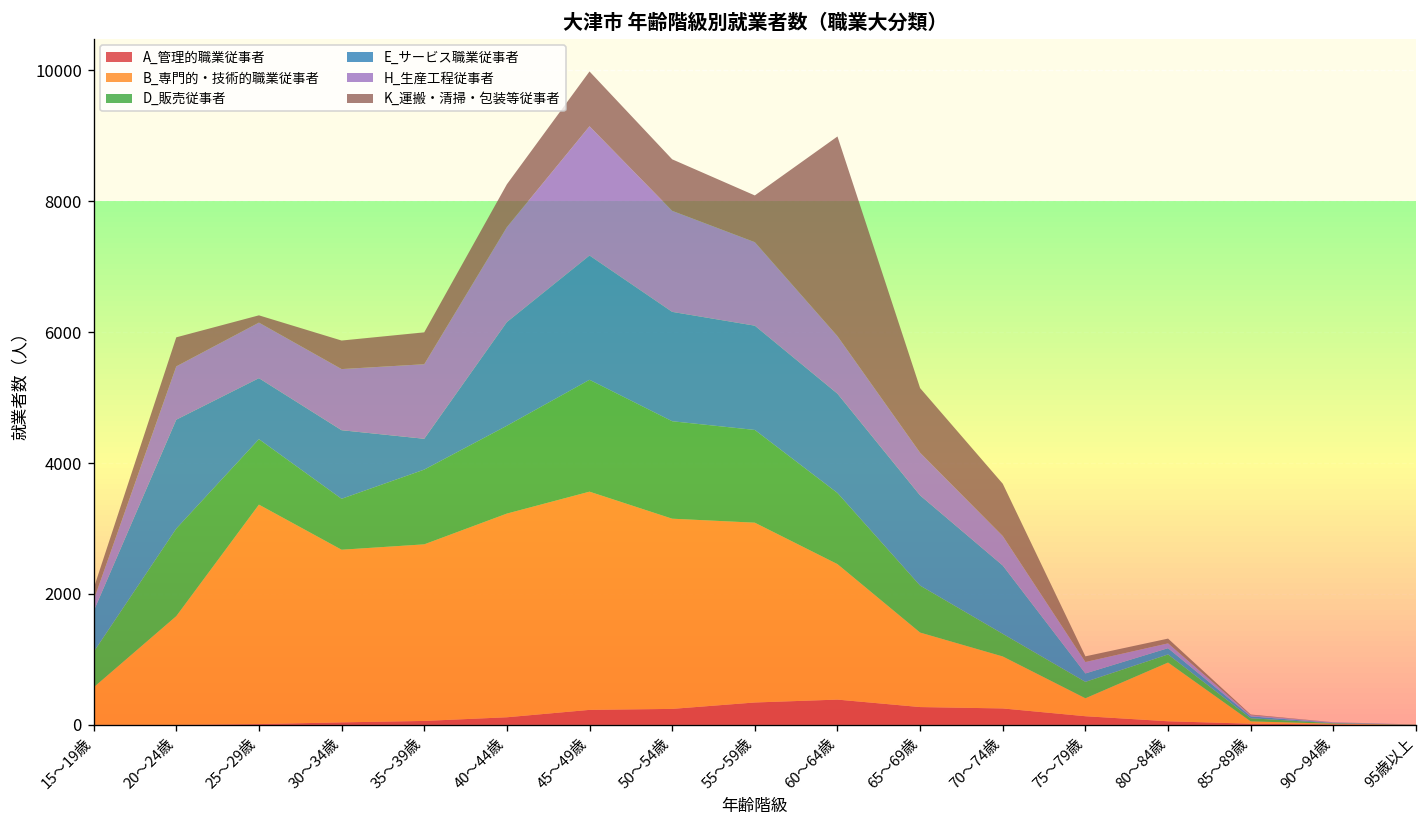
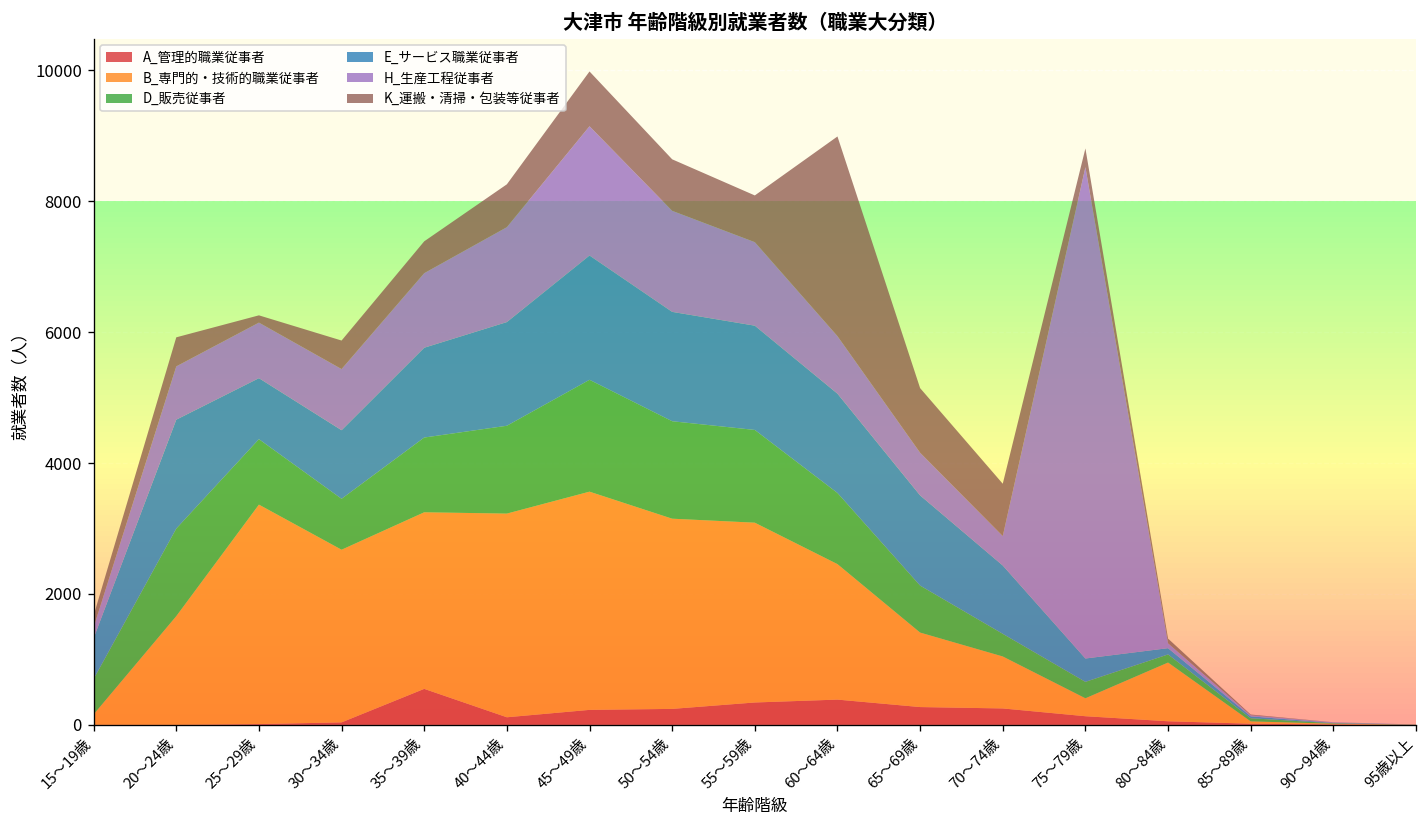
  {
    "A_管理的職業従事者": {
      "15～19歳": 0,
      "20～24歳": 0,
-     "35～39歳": 100,
+     "35～39歳": 600,
      "40～44歳": 100,
      "45～49歳": 200,
      "50～54歳": 200,
      "55～59歳": 300,
      "60～64歳": 400,
      "65～69歳": 300,
      "70～74歳": 300,
      "75～79歳": 100,
      "80～84歳": 100
    },
    "B_専門的・技術的職業従事者": {
-     "15～19歳": 600,
+     "15～19歳": 200,
      "20～24歳": 1700,
      "25～29歳": 3400,
      "30～34歳": 2600,
      "35～39歳": 2700,
      "40～44歳": 3100,
      "45～49歳": 3300,
      "50～54歳": 2900,
      "55～59歳": 2700,
      "60～64歳": 2100,
      "65～69歳": 1100,
      "70～74歳": 800,
      "75～79歳": 300,
      "80～84歳": 900
    },
    "D_販売従事者": {
      "15～19歳": 500,
      "20～24歳": 1300,
      "25～29歳": 1000,
      "30～34歳": 800,
      "35～39歳": 1100,
      "40～44歳": 1300,
      "45～49歳": 1700,
      "50～54歳": 1500,
      "55～59歳": 1400,
      "60～64歳": 1100,
      "65～69歳": 700,
      "70～74歳": 300,
      "75～79歳": 300,
      "80～84歳": 100
    },
    "E_サービス職業従事者": {
      "15～19歳": 600,
      "20～24歳": 1700,
      "25～29歳": 900,
      "30～34歳": 1000,
-     "35～39歳": 500,
+     "35～39歳": 1400,
      "40～44歳": 1600,
      "45～49歳": 1900,
      "50～54歳": 1700,
      "55～59歳": 1600,
      "60～64歳": 1500,
      "65～69歳": 1400,
      "70～74歳": 1000,
-     "75～79歳": 100,
+     "75～79歳": 400,
      "80～84歳": 100
    },
    "H_生産工程従事者": {
      "15～19歳": 200,
      "20～24歳": 800,
      "25～29歳": 800,
      "30～34歳": 900,
      "35～39歳": 1100,
      "40～44歳": 1500,
      "45～49歳": 2000,
      "50～54歳": 1500,
      "55～59歳": 1300,
      "60～64歳": 900,
      "65～69歳": 700,
      "70～74歳": 500,
-     "75～79歳": 200,
+     "75～79歳": 7500,
      "80～84歳": 100
    },
    "K_運搬・清掃・包装等従事者": {
      "15～19歳": 200,
      "20～24歳": 400,
      "25～29歳": 100,
      "30～34歳": 400,
      "35～39歳": 500,
      "40～44歳": 700,
      "45～49歳": 800,
      "50～54歳": 800,
      "55～59歳": 700,
      "60～64歳": 3100,
      "65～69歳": 1000,
      "70～74歳": 800,
-     "75～79歳": 100,
+     "75～79歳": 300,
      "80～84歳": 100
    }
  }
